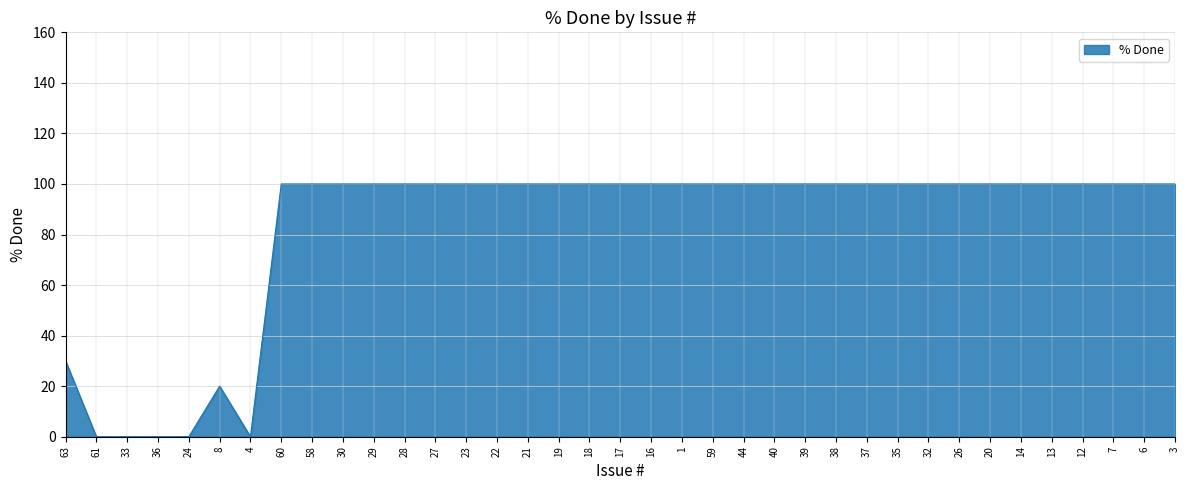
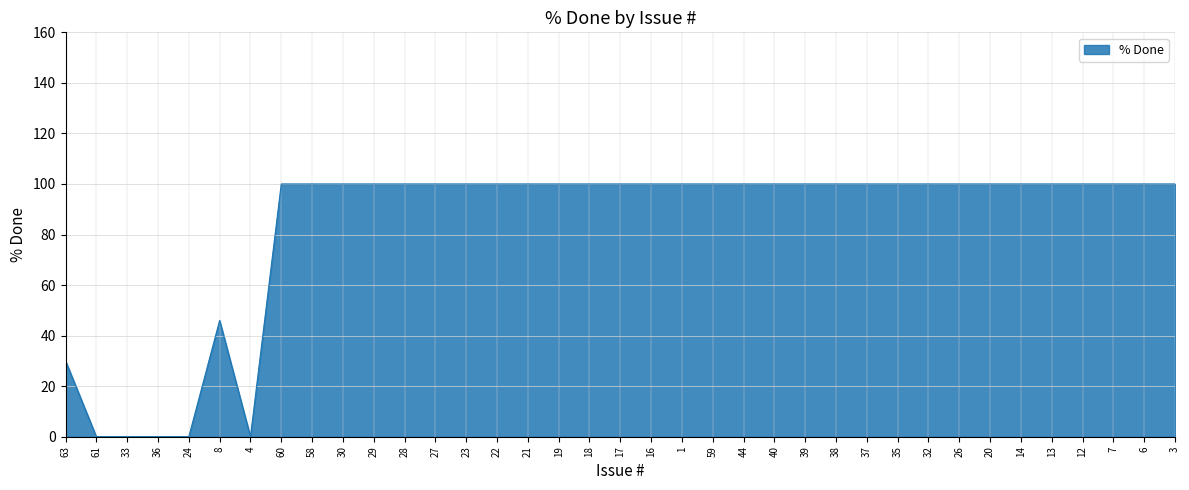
  {
    "63": 30,
    "61": 0,
    "33": 0,
    "36": 0,
    "24": 0,
-   "8": 20,
+   "8": 46,
    "4": 0,
    "60": 100,
    "58": 100,
    "30": 100,
    "29": 100,
    "28": 100,
    "27": 100,
    "23": 100,
    "22": 100,
    "21": 100,
    "19": 100,
    "18": 100,
    "17": 100,
    "16": 100,
    "1": 100,
    "59": 100,
    "44": 100,
    "40": 100,
    "39": 100,
    "38": 100,
    "37": 100,
    "35": 100,
    "32": 100,
    "26": 100,
    "20": 100,
    "14": 100,
    "13": 100,
    "12": 100,
    "7": 100,
    "6": 100,
    "3": 100
  }
